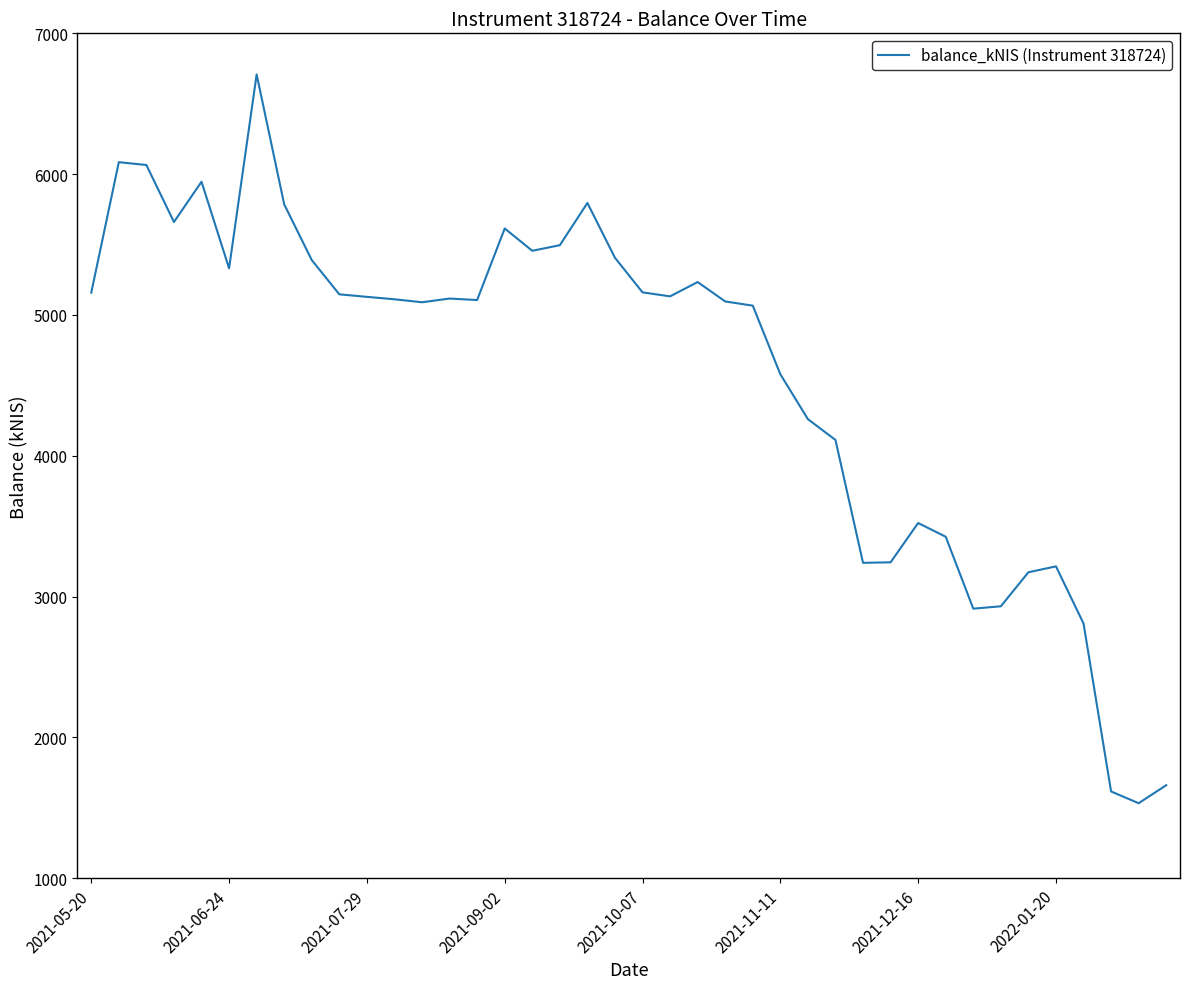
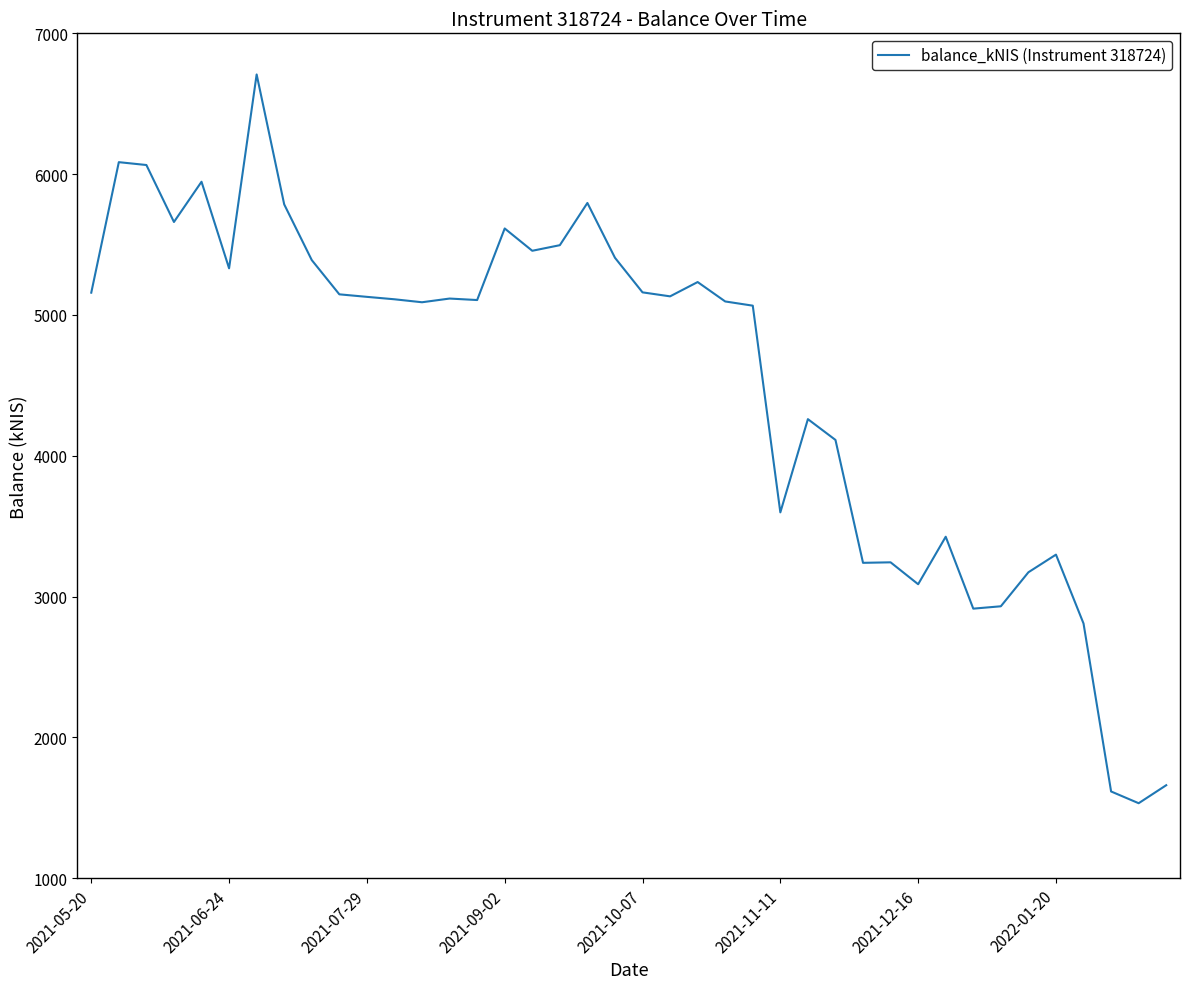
  {
    "2021-05-20": 5160,
    "2021-06-24": 5330,
    "2021-07-29": 5130,
    "2021-09-02": 5610,
    "2021-10-07": 5160,
-   "2021-11-11": 4580,
-   "2021-12-16": 3520,
-   "2022-01-20": 3210
+   "2021-11-11": 3600,
+   "2021-12-16": 3090,
+   "2022-01-20": 3300
  }
